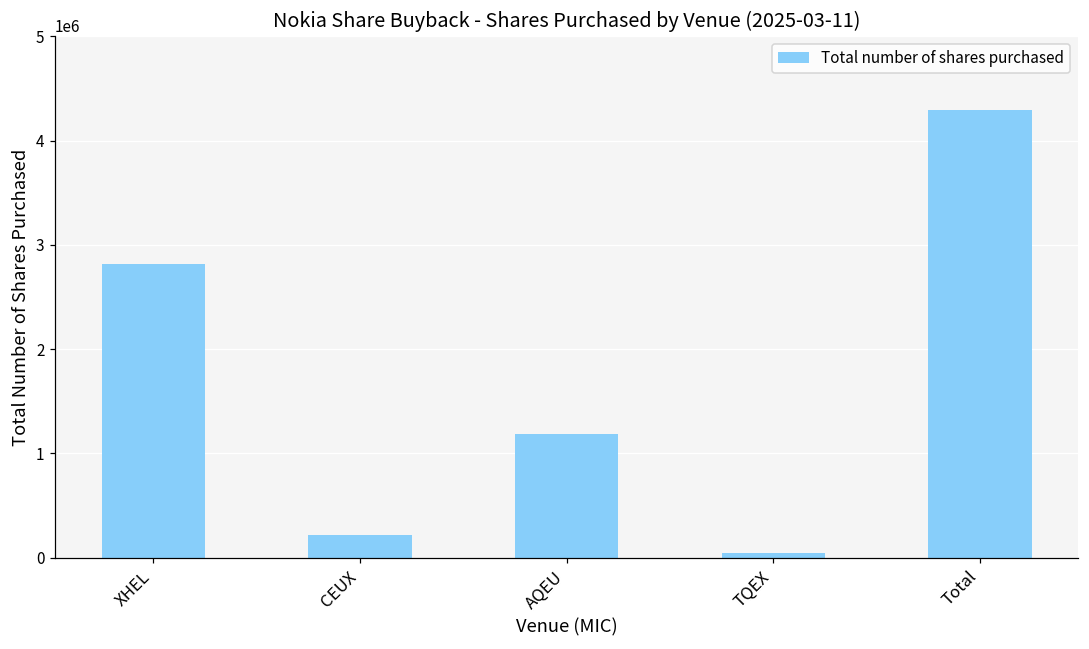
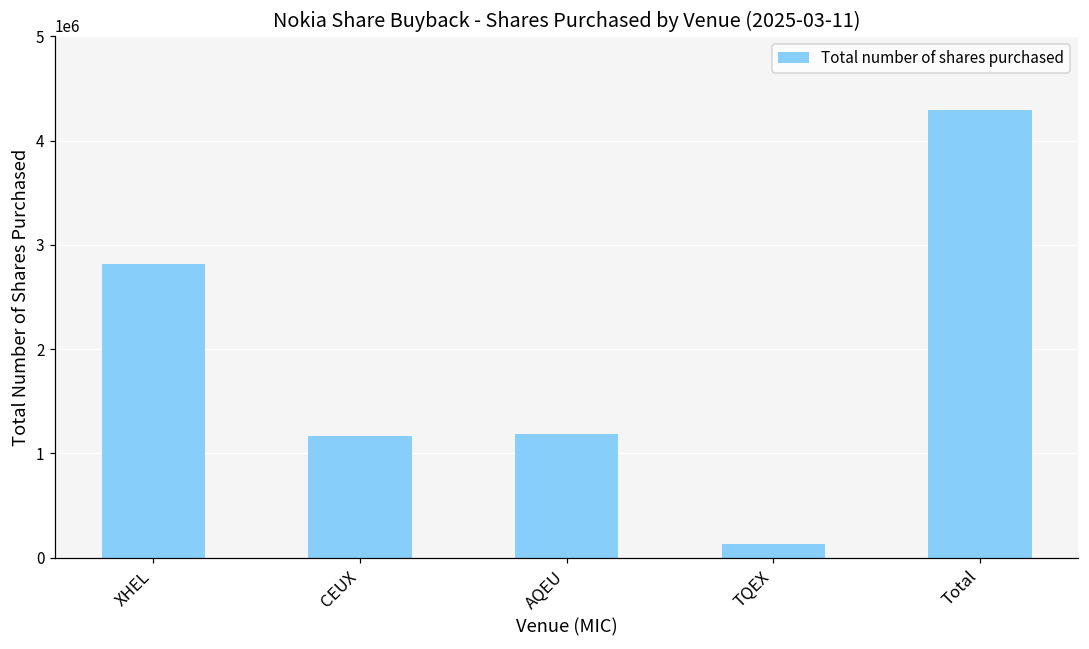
  {
    "XHEL": 2800000,
-   "CEUX": 200000,
+   "CEUX": 1200000,
    "AQEU": 1200000,
-   "TQEX": 0,
+   "TQEX": 100000,
    "Total": 4300000
  }
